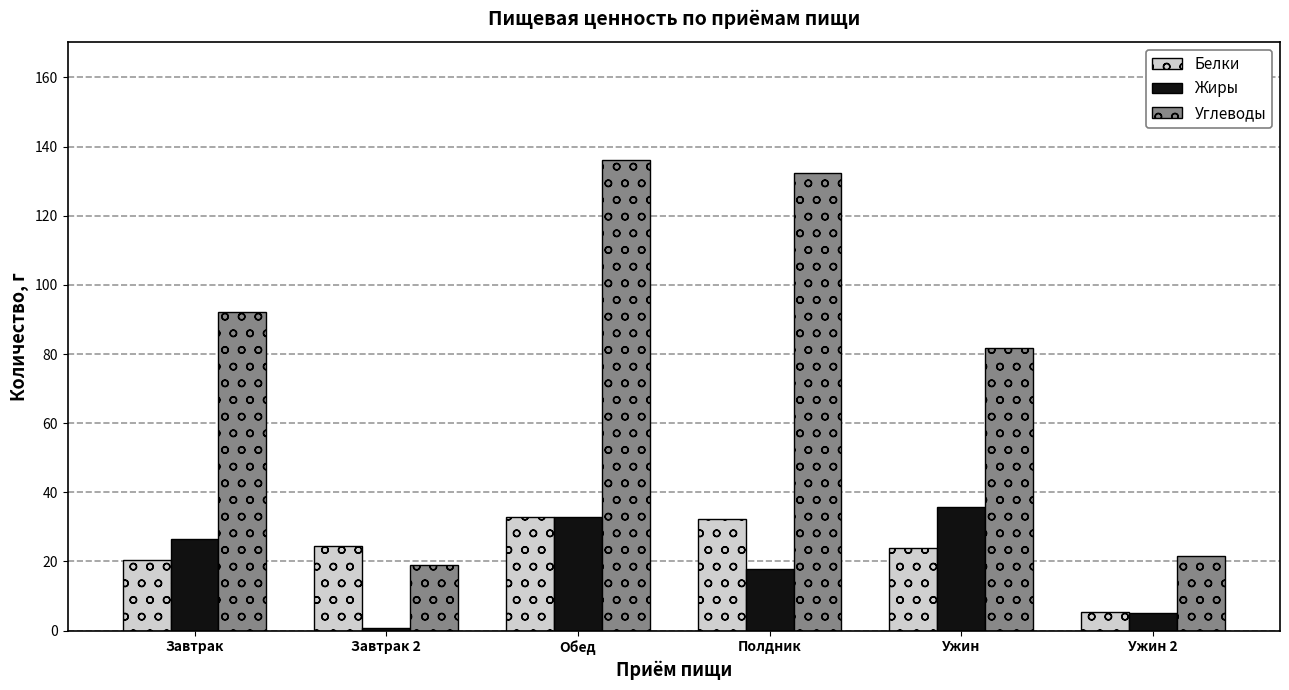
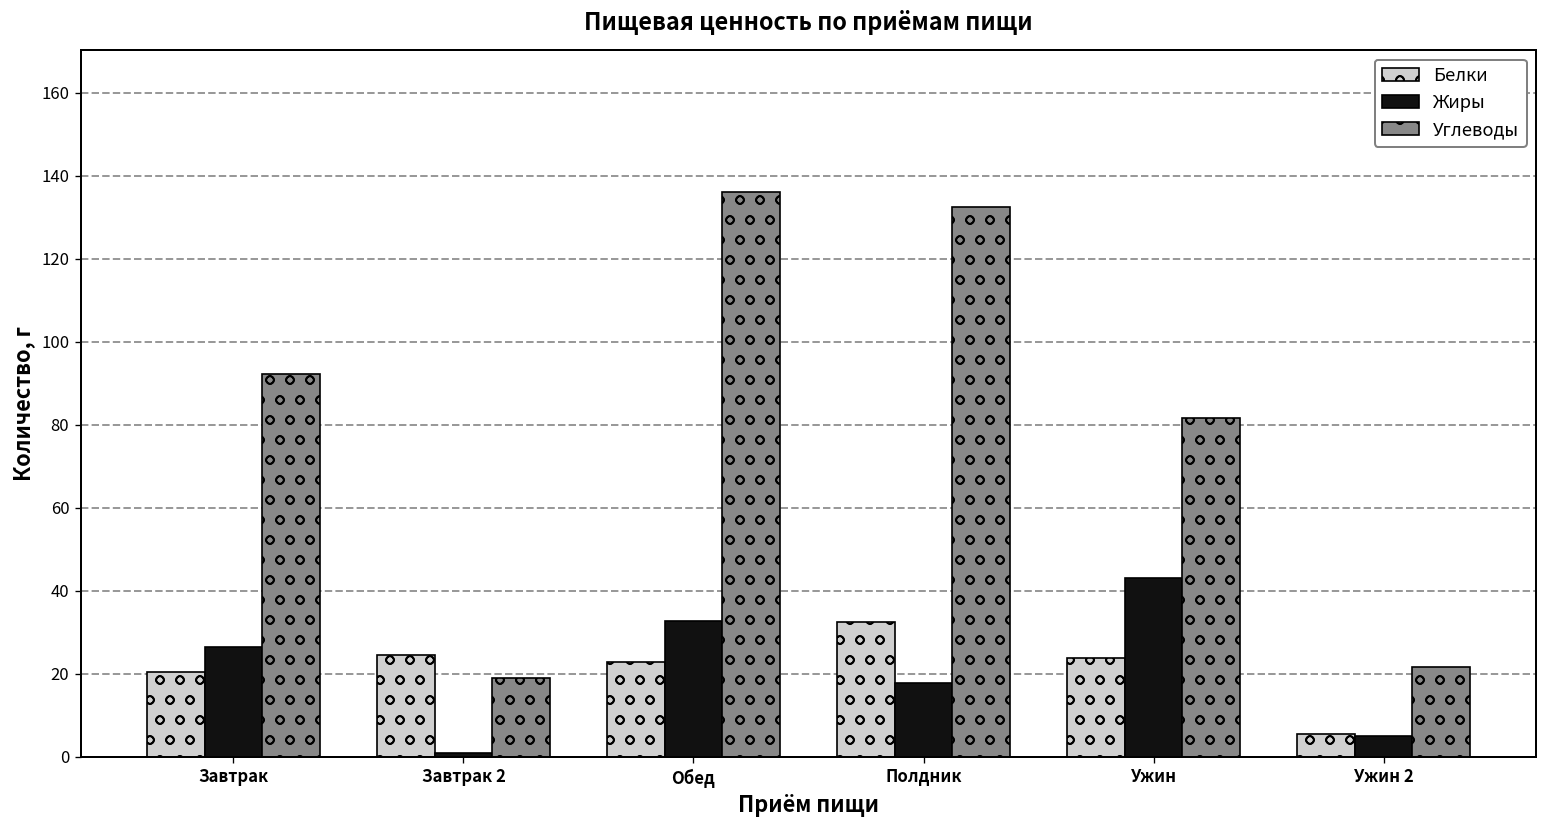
  {
    "Белки": {
      "Завтрак": 20,
      "Завтрак 2": 25,
-     "Обед": 33,
+     "Обед": 23,
      "Полдник": 32,
      "Ужин": 24,
      "Ужин 2": 5
    },
    "Жиры": {
      "Завтрак": 26,
      "Завтрак 2": 1,
      "Обед": 33,
      "Полдник": 18,
-     "Ужин": 36,
+     "Ужин": 43,
      "Ужин 2": 5
    },
    "Углеводы": {
      "Завтрак": 92,
      "Завтрак 2": 19,
      "Обед": 136,
      "Полдник": 132,
      "Ужин": 82,
      "Ужин 2": 22
    }
  }
